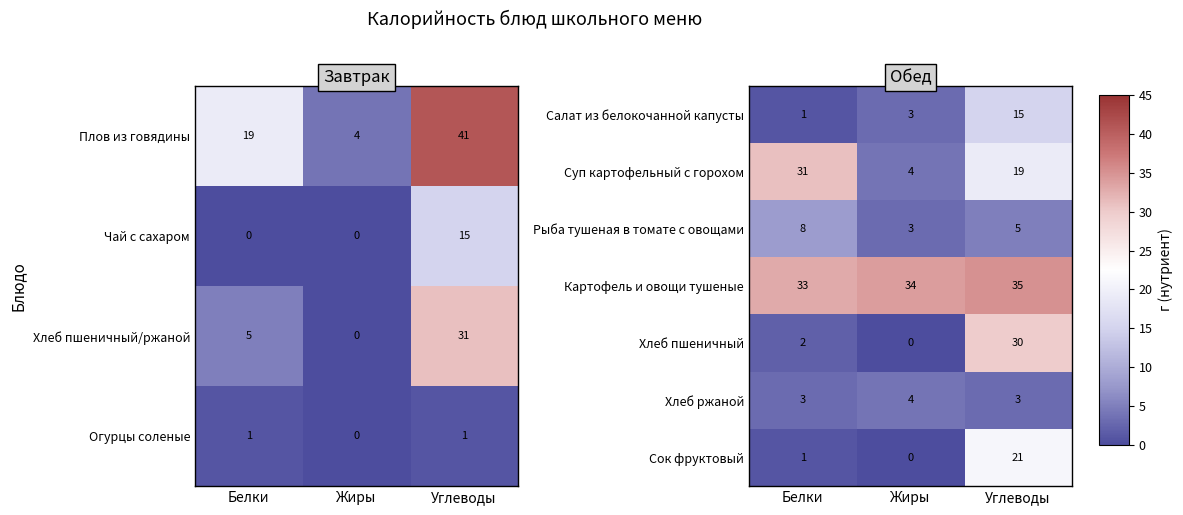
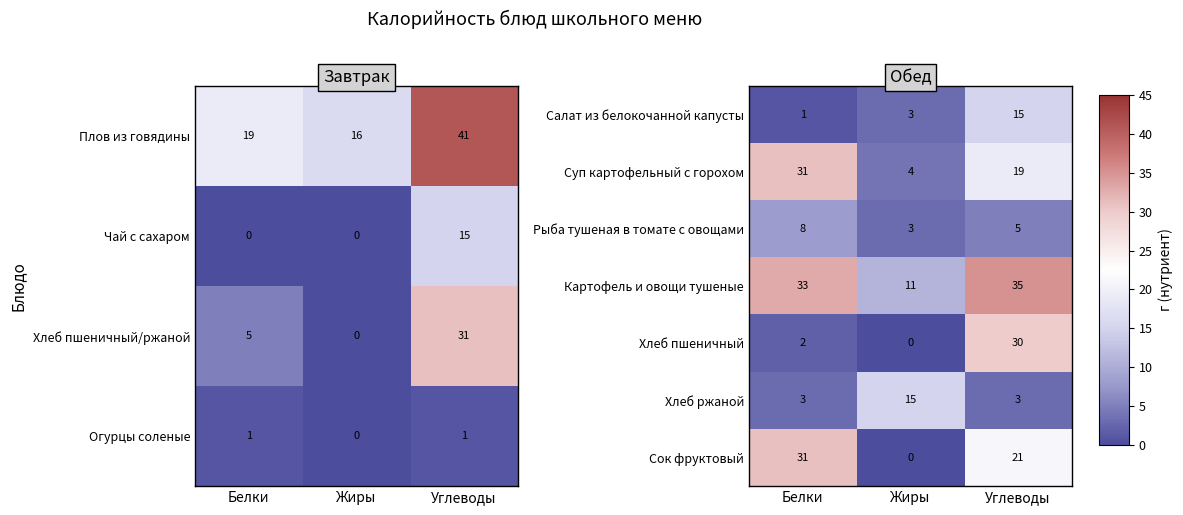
  {
    "Завтрак": {
      "Плов из говядины": {
        "Белки": 19,
-       "Жиры": 4,
+       "Жиры": 16,
        "Углеводы": 41
      },
      "Чай с сахаром": {
        "Белки": 0,
        "Жиры": 0,
        "Углеводы": 15
      },
      "Хлеб пшеничный/ржаной": {
        "Белки": 5,
        "Жиры": 0,
        "Углеводы": 31
      },
      "Огурцы соленые": {
        "Белки": 1,
        "Жиры": 0,
        "Углеводы": 1
      }
    },
    "Обед": {
      "Салат из белокочанной капусты": {
        "Белки": 1,
        "Жиры": 3,
        "Углеводы": 15
      },
      "Суп картофельный с горохом": {
        "Белки": 31,
        "Жиры": 4,
        "Углеводы": 19
      },
      "Рыба тушеная в томате с овощами": {
        "Белки": 8,
        "Жиры": 3,
        "Углеводы": 5
      },
      "Картофель и овощи тушеные": {
        "Белки": 33,
-       "Жиры": 34,
+       "Жиры": 11,
        "Углеводы": 35
      },
      "Хлеб пшеничный": {
        "Белки": 2,
        "Жиры": 0,
        "Углеводы": 30
      },
      "Хлеб ржаной": {
        "Белки": 3,
-       "Жиры": 4,
+       "Жиры": 15,
        "Углеводы": 3
      },
      "Сок фруктовый": {
-       "Белки": 1,
+       "Белки": 31,
        "Жиры": 0,
        "Углеводы": 21
      }
    }
  }
